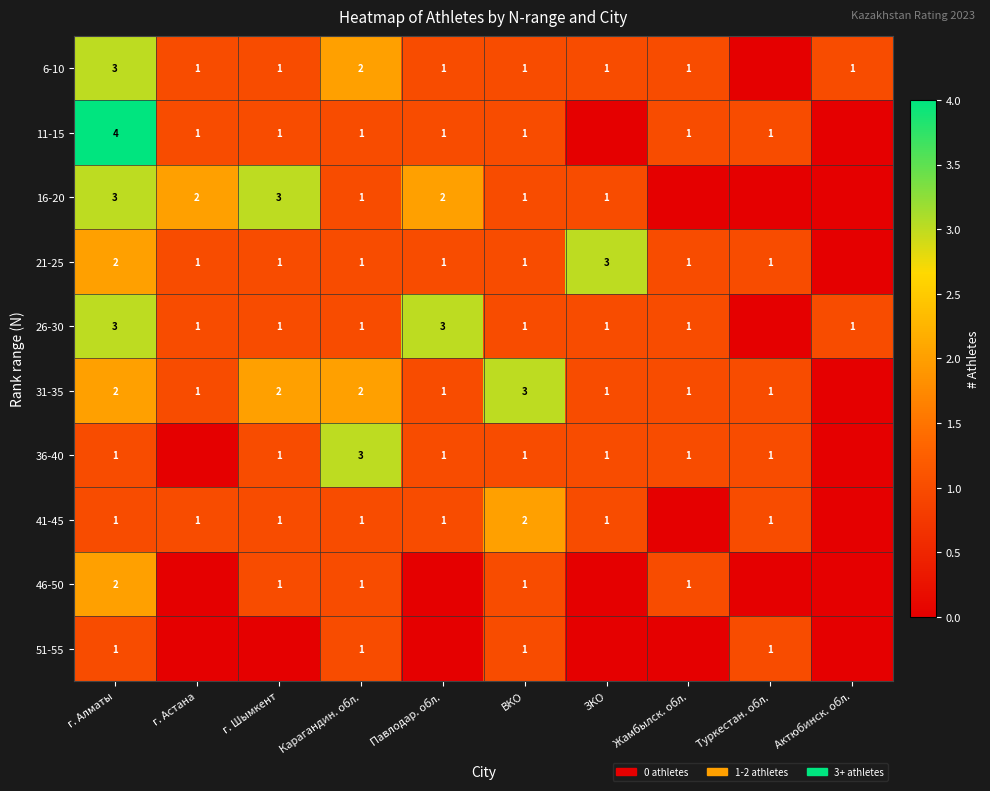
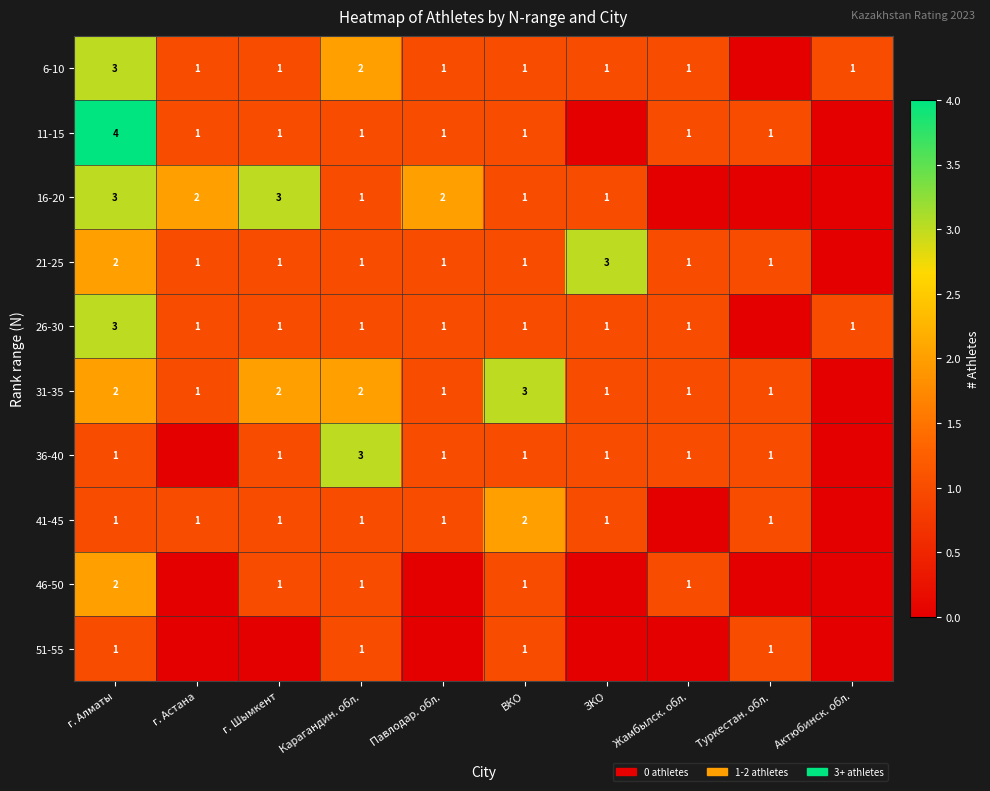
  {
    "6-10": {
      "г. Алматы": 3,
      "г. Астана": 1,
      "г. Шымкент": 1,
      "Карагандин. обл.": 2,
      "Павлодар. обл.": 1,
      "ВКО": 1,
      "ЗКО": 1,
      "Жамбылск. обл.": 1,
      "Актюбинск. обл.": 1
    },
    "11-15": {
      "г. Алматы": 4,
      "г. Астана": 1,
      "г. Шымкент": 1,
      "Карагандин. обл.": 1,
      "Павлодар. обл.": 1,
      "ВКО": 1,
      "Жамбылск. обл.": 1,
      "Туркестан. обл.": 1
    },
    "16-20": {
      "г. Алматы": 3,
      "г. Астана": 2,
      "г. Шымкент": 3,
      "Карагандин. обл.": 1,
      "Павлодар. обл.": 2,
      "ВКО": 1,
      "ЗКО": 1
    },
    "21-25": {
      "г. Алматы": 2,
      "г. Астана": 1,
      "г. Шымкент": 1,
      "Карагандин. обл.": 1,
      "Павлодар. обл.": 1,
      "ВКО": 1,
      "ЗКО": 3,
      "Жамбылск. обл.": 1,
      "Туркестан. обл.": 1
    },
    "26-30": {
      "г. Алматы": 3,
      "г. Астана": 1,
      "г. Шымкент": 1,
      "Карагандин. обл.": 1,
-     "Павлодар. обл.": 3,
+     "Павлодар. обл.": 1,
      "ВКО": 1,
      "ЗКО": 1,
      "Жамбылск. обл.": 1,
      "Актюбинск. обл.": 1
    },
    "31-35": {
      "г. Алматы": 2,
      "г. Астана": 1,
      "г. Шымкент": 2,
      "Карагандин. обл.": 2,
      "Павлодар. обл.": 1,
      "ВКО": 3,
      "ЗКО": 1,
      "Жамбылск. обл.": 1,
      "Туркестан. обл.": 1
    },
    "36-40": {
      "г. Алматы": 1,
      "г. Шымкент": 1,
      "Карагандин. обл.": 3,
      "Павлодар. обл.": 1,
      "ВКО": 1,
      "ЗКО": 1,
      "Жамбылск. обл.": 1,
      "Туркестан. обл.": 1
    },
    "41-45": {
      "г. Алматы": 1,
      "г. Астана": 1,
      "г. Шымкент": 1,
      "Карагандин. обл.": 1,
      "Павлодар. обл.": 1,
      "ВКО": 2,
      "ЗКО": 1,
      "Туркестан. обл.": 1
    },
    "46-50": {
      "г. Алматы": 2,
      "г. Шымкент": 1,
      "Карагандин. обл.": 1,
      "ВКО": 1,
      "Жамбылск. обл.": 1
    },
    "51-55": {
      "г. Алматы": 1,
      "Карагандин. обл.": 1,
      "ВКО": 1,
      "Туркестан. обл.": 1
    }
  }
